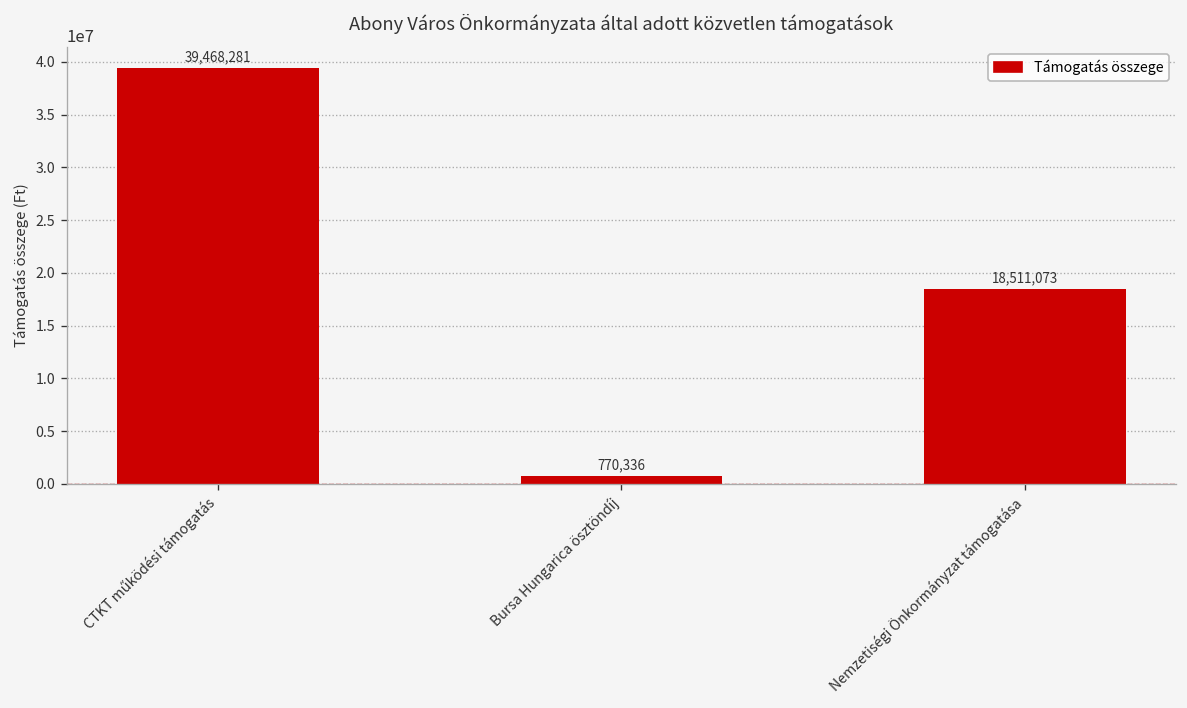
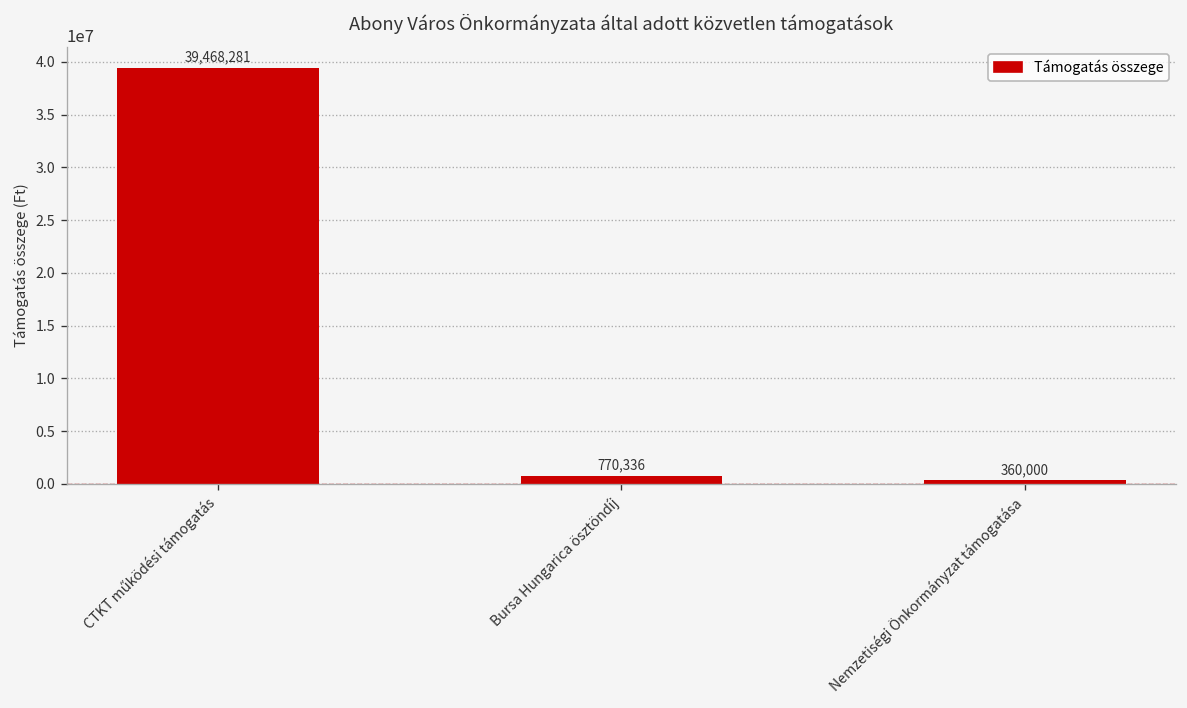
  {
    "CTKT működési támogatás": "39,468,281",
    "Bursa Hungarica ösztöndíj": "770,336",
-   "Nemzetiségi Önkormányzat támogatása": "18,511,073"
+   "Nemzetiségi Önkormányzat támogatása": "360,000"
  }
